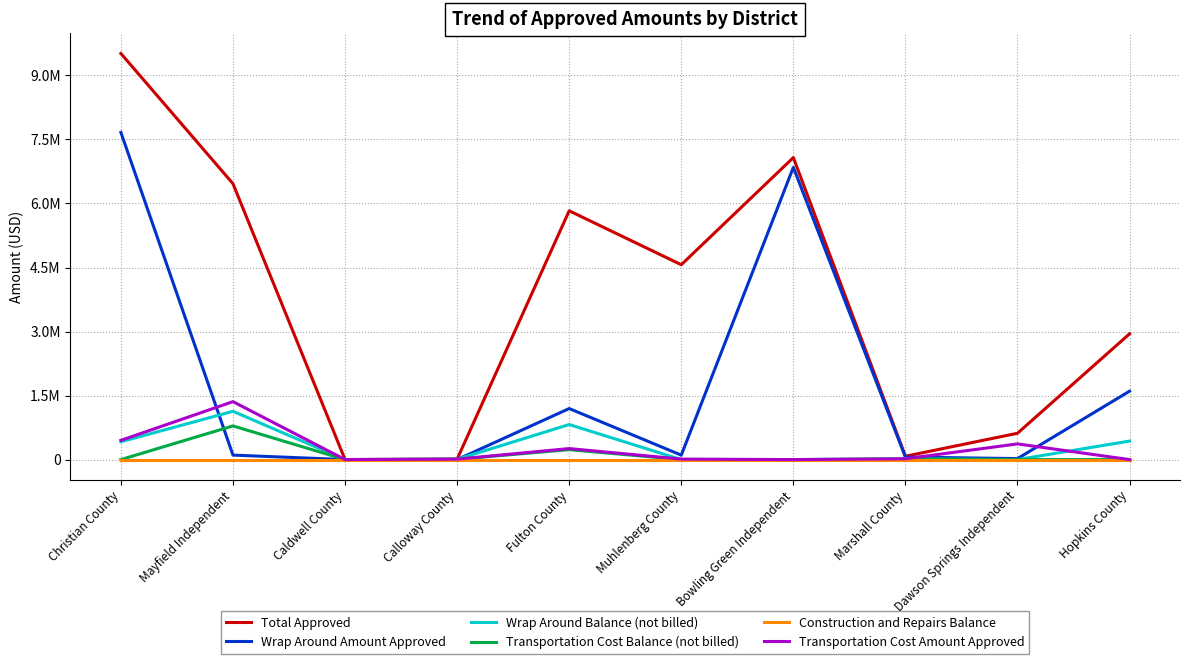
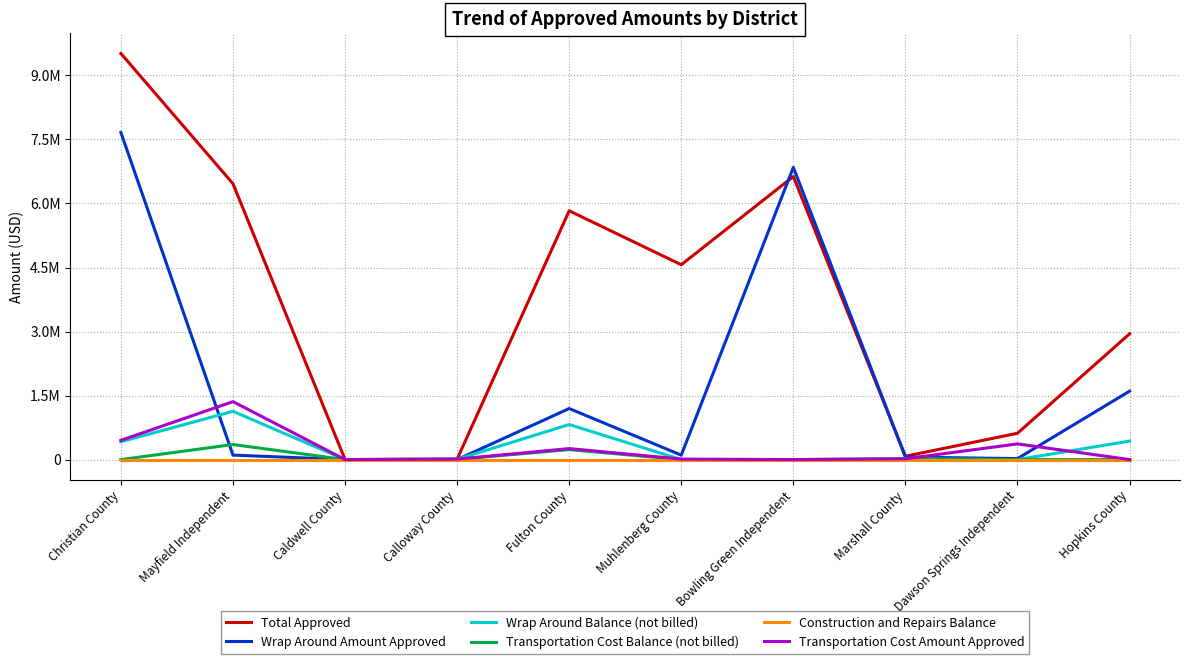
  {
    "Total Approved": {
      "Christian County": 9500000,
      "Mayfield Independent": 6500000,
      "Fulton County": 5800000,
      "Muhlenberg County": 4600000,
-     "Bowling Green Independent": 7100000,
+     "Bowling Green Independent": 6600000,
      "Dawson Springs Independent": 600000,
      "Hopkins County": 2900000
    },
    "Wrap Around Amount Approved": {
      "Christian County": 7700000,
      "Mayfield Independent": 100000,
      "Fulton County": 1200000,
      "Muhlenberg County": 100000,
      "Bowling Green Independent": 6800000,
      "Hopkins County": 1600000
    },
    "Wrap Around Balance (not billed)": {
      "Mayfield Independent": 1100000,
      "Fulton County": 800000,
      "Hopkins County": 400000
    },
    "Transportation Cost Balance (not billed)": {
-     "Mayfield Independent": 800000
+     "Mayfield Independent": 400000
    },
    "Construction and Repairs Balance": {
      "Mayfield Independent": 0,
      "Fulton County": 0
    },
    "Transportation Cost Amount Approved": {
      "Mayfield Independent": 1400000,
      "Dawson Springs Independent": 400000
    }
  }
